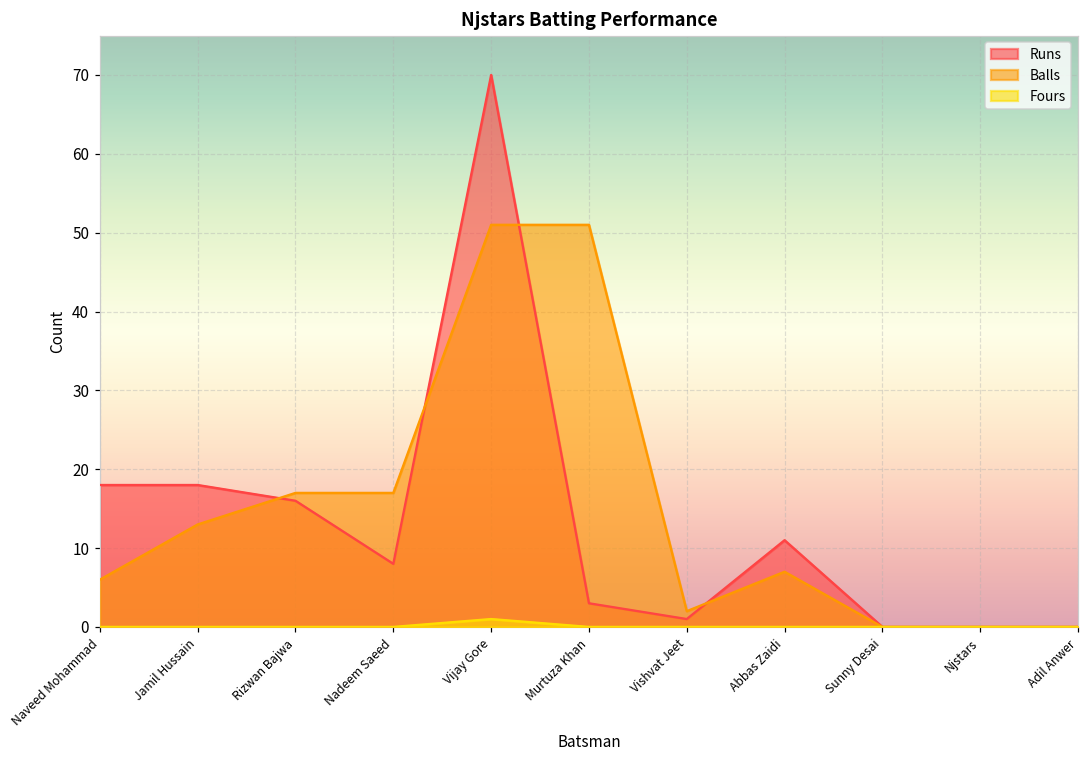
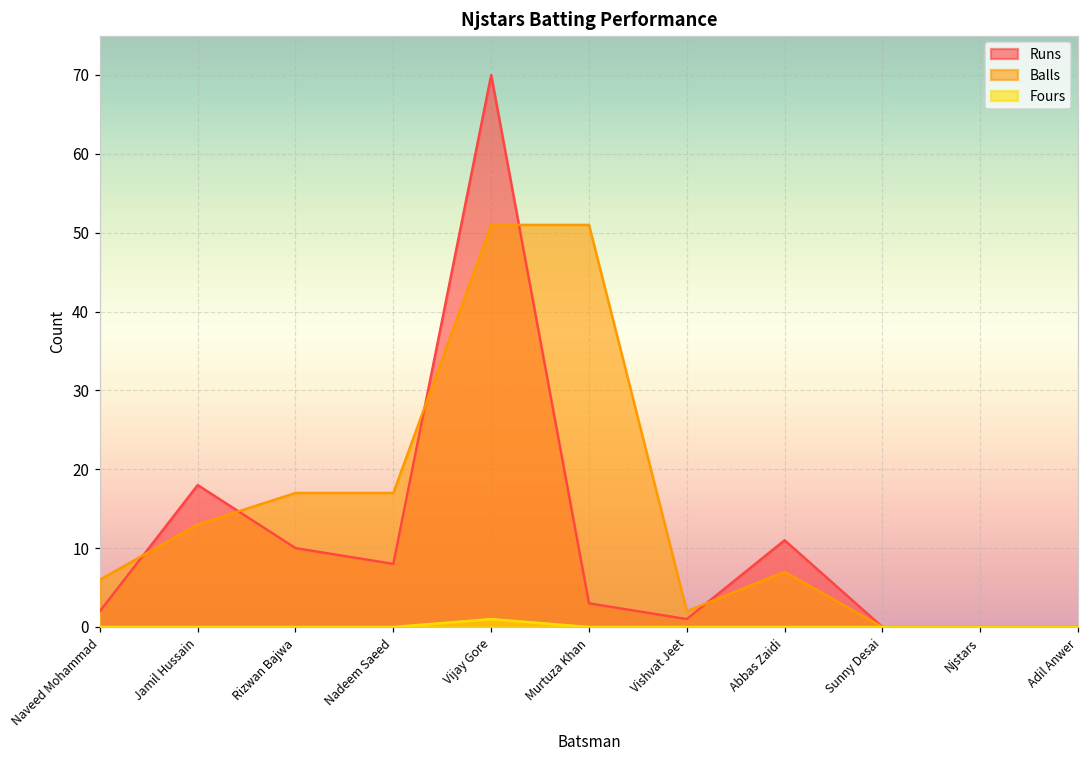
  {
    "Runs": {
-     "Naveed Mohammad": 18,
+     "Naveed Mohammad": 2,
      "Jamil Hussain": 18,
-     "Rizwan Bajwa": 16,
+     "Rizwan Bajwa": 10,
      "Nadeem Saeed": 8,
      "Vijay Gore": 70,
      "Murtuza Khan": 3,
      "Vishvat Jeet": 1,
      "Abbas Zaidi": 11
    },
    "Balls": {
      "Naveed Mohammad": 6,
      "Jamil Hussain": 13,
      "Rizwan Bajwa": 17,
      "Nadeem Saeed": 17,
      "Vijay Gore": 51,
      "Murtuza Khan": 51,
      "Vishvat Jeet": 2,
      "Abbas Zaidi": 7
    },
    "Fours": {
      "Naveed Mohammad": 0,
      "Jamil Hussain": 0,
      "Rizwan Bajwa": 0,
      "Nadeem Saeed": 0,
      "Vijay Gore": 1,
      "Murtuza Khan": 0,
      "Vishvat Jeet": 0,
      "Abbas Zaidi": 0
    }
  }
